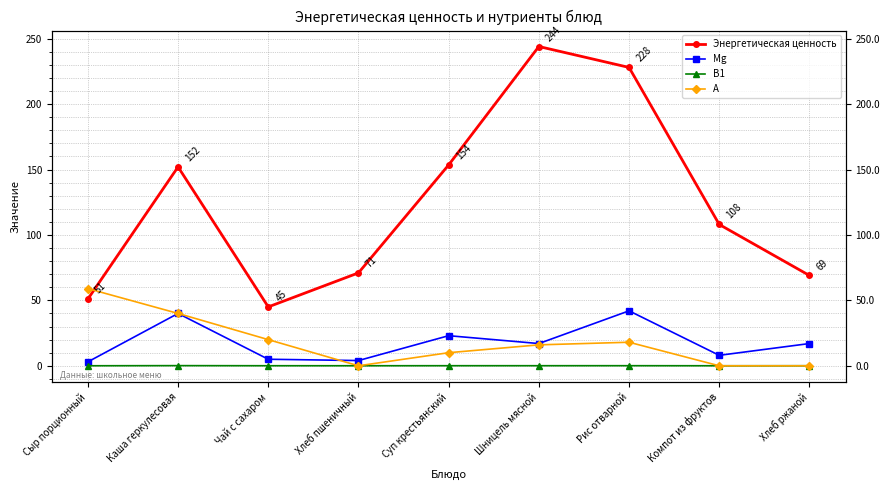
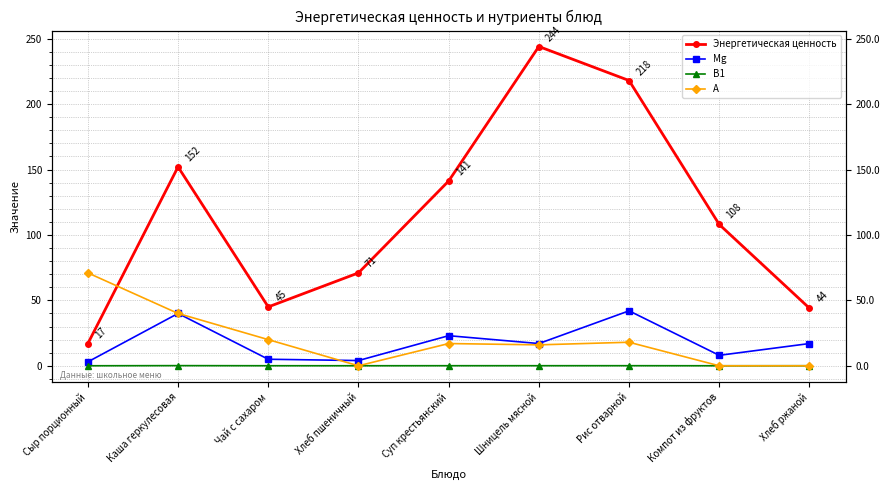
  {
    "Энергетическая ценность": {
-     "Сыр порционный": 51,
+     "Сыр порционный": 17,
      "Каша геркулесовая": 152,
      "Чай с сахаром": 45,
      "Хлеб пшеничный": 71,
-     "Суп крестьянский": 154,
+     "Суп крестьянский": 141,
      "Шницель мясной": 244,
-     "Рис отварной": 228,
+     "Рис отварной": 218,
      "Компот из фруктов": 108,
-     "Хлеб ржаной": 69
+     "Хлеб ржаной": 44
    },
    "Mg": {
      "Сыр порционный": 3,
      "Чай с сахаром": 5,
      "Хлеб пшеничный": 4,
      "Суп крестьянский": 23,
      "Рис отварной": 42,
      "Компот из фруктов": 8,
      "Хлеб ржаной": 17
    },
    "В1": {
      "Сыр порционный": 0,
      "Каша геркулесовая": 0,
      "Чай с сахаром": 0,
      "Суп крестьянский": 0,
      "Шницель мясной": 0,
      "Рис отварной": 0
    },
    "А": {
-     "Сыр порционный": 59,
+     "Сыр порционный": 71,
      "Чай с сахаром": 20,
-     "Суп крестьянский": 10,
+     "Суп крестьянский": 17,
      "Рис отварной": 18
    }
  }
